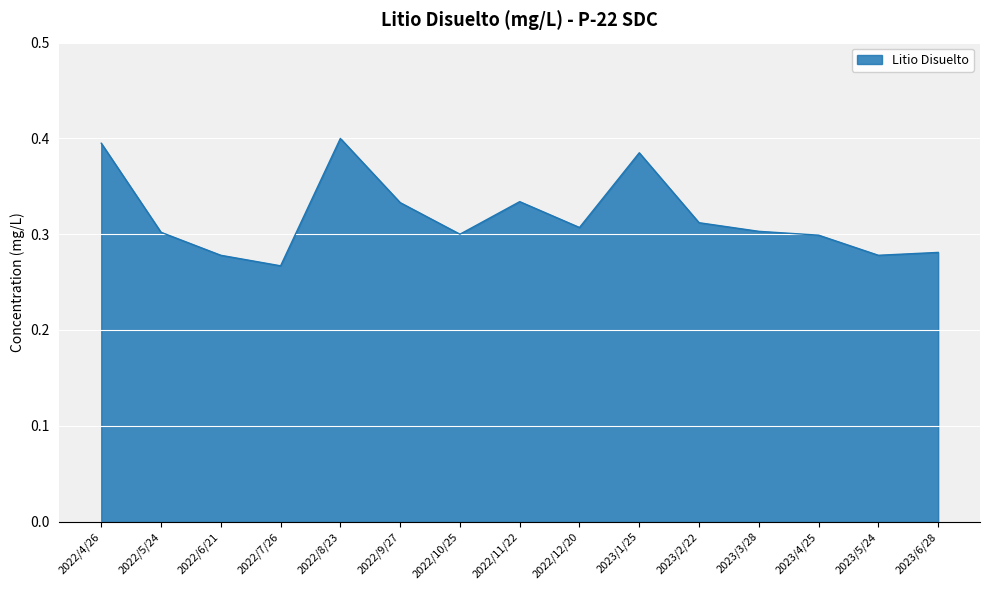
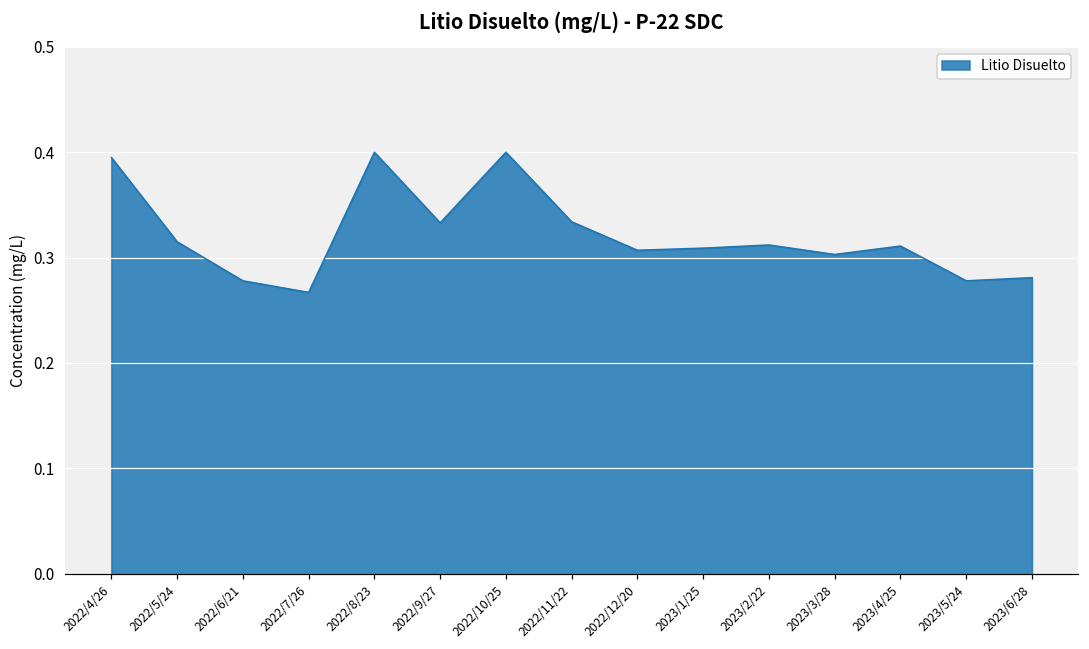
  {
    "2022/4/26": 0.40,
-   "2022/5/24": 0.30,
+   "2022/5/24": 0.32,
    "2022/6/21": 0.28,
    "2022/7/26": 0.27,
    "2022/8/23": 0.40,
    "2022/9/27": 0.33,
-   "2022/10/25": 0.3,
+   "2022/10/25": 0.4,
    "2022/11/22": 0.33,
    "2022/12/20": 0.31,
-   "2023/1/25": 0.39,
+   "2023/1/25": 0.31,
    "2023/2/22": 0.31,
    "2023/3/28": 0.30,
-   "2023/4/25": 0.30,
+   "2023/4/25": 0.31,
    "2023/5/24": 0.28,
    "2023/6/28": 0.28
  }
